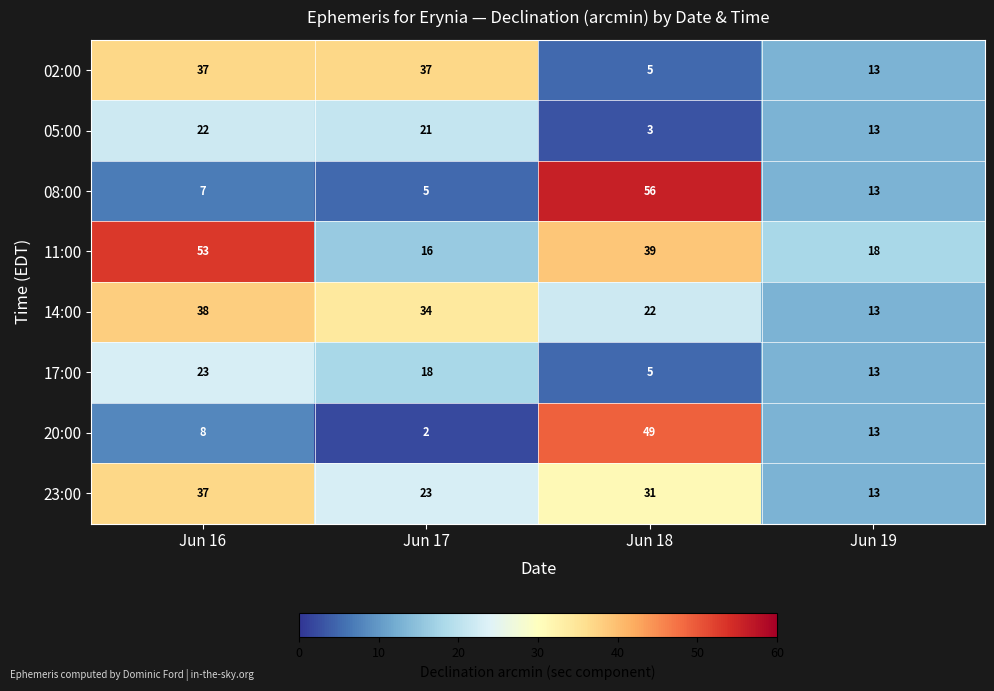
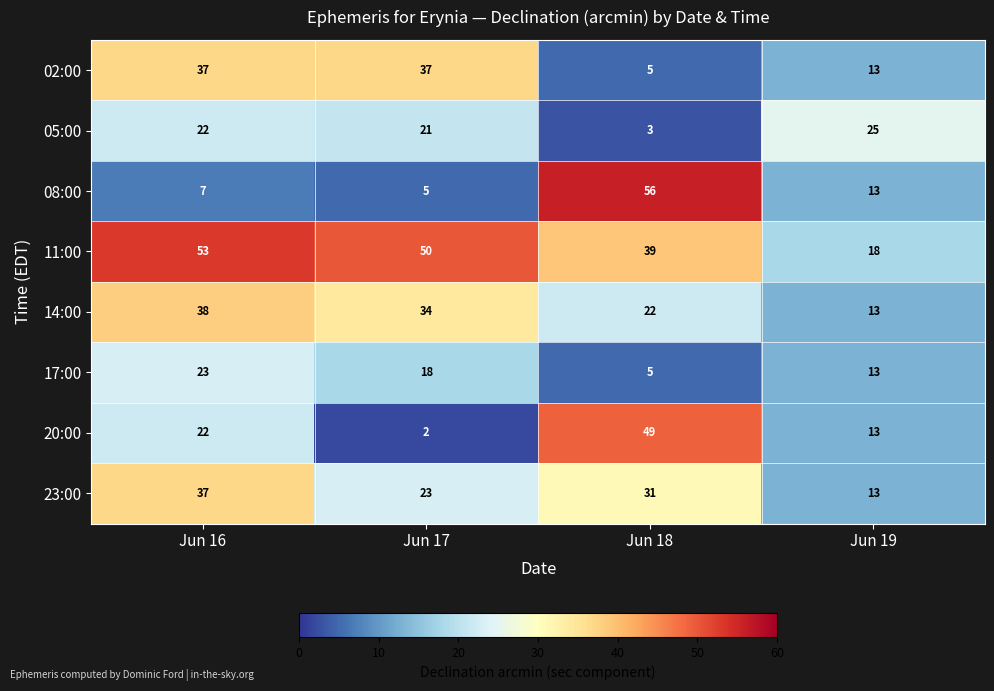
  {
    "02:00": {
      "Jun 16": 37,
      "Jun 17": 37,
      "Jun 18": 5,
      "Jun 19": 13
    },
    "05:00": {
      "Jun 16": 22,
      "Jun 17": 21,
      "Jun 18": 3,
-     "Jun 19": 13
+     "Jun 19": 25
    },
    "08:00": {
      "Jun 16": 7,
      "Jun 17": 5,
      "Jun 18": 56,
      "Jun 19": 13
    },
    "11:00": {
      "Jun 16": 53,
-     "Jun 17": 16,
+     "Jun 17": 50,
      "Jun 18": 39,
      "Jun 19": 18
    },
    "14:00": {
      "Jun 16": 38,
      "Jun 17": 34,
      "Jun 18": 22,
      "Jun 19": 13
    },
    "17:00": {
      "Jun 16": 23,
      "Jun 17": 18,
      "Jun 18": 5,
      "Jun 19": 13
    },
    "20:00": {
-     "Jun 16": 8,
+     "Jun 16": 22,
      "Jun 17": 2,
      "Jun 18": 49,
      "Jun 19": 13
    },
    "23:00": {
      "Jun 16": 37,
      "Jun 17": 23,
      "Jun 18": 31,
      "Jun 19": 13
    }
  }
